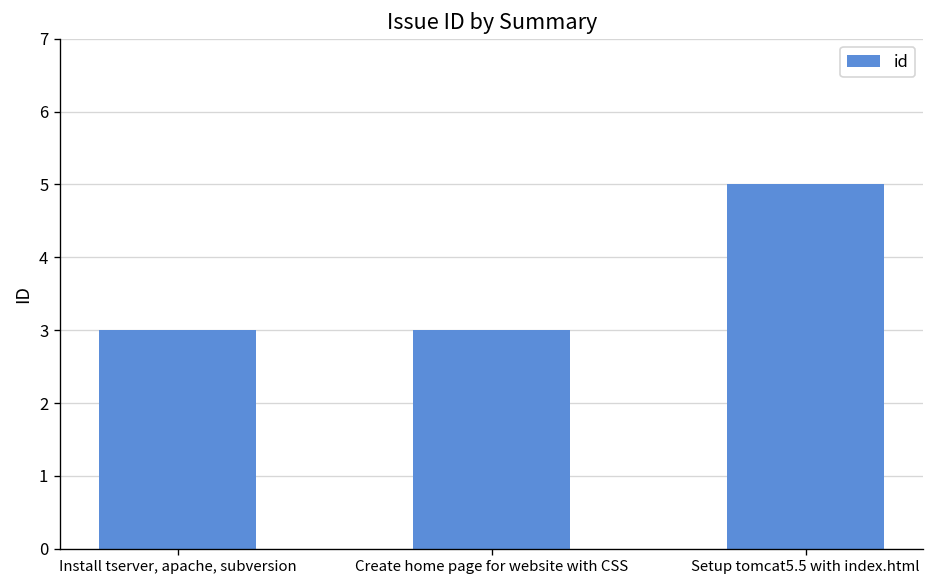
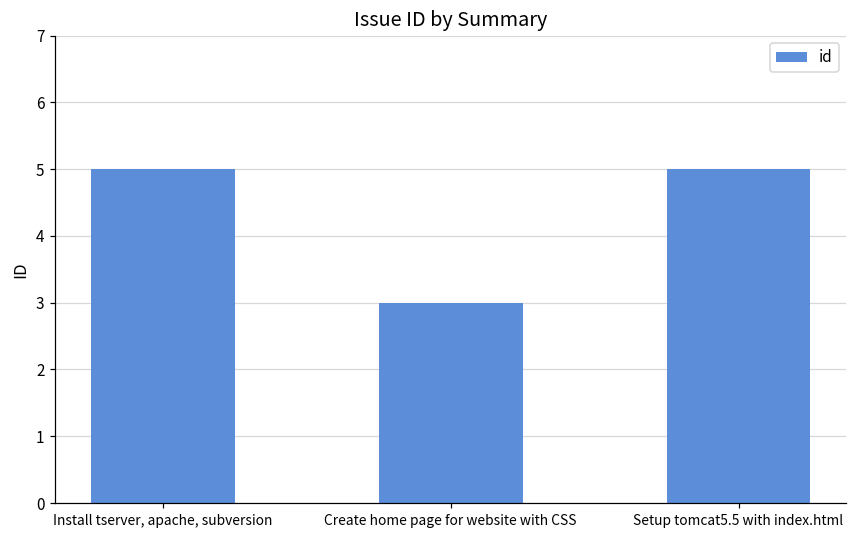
  {
-   "Install tserver, apache, subversion": 3,
+   "Install tserver, apache, subversion": 5,
    "Create home page for website with CSS": 3,
    "Setup tomcat5.5 with index.html": 5
  }
